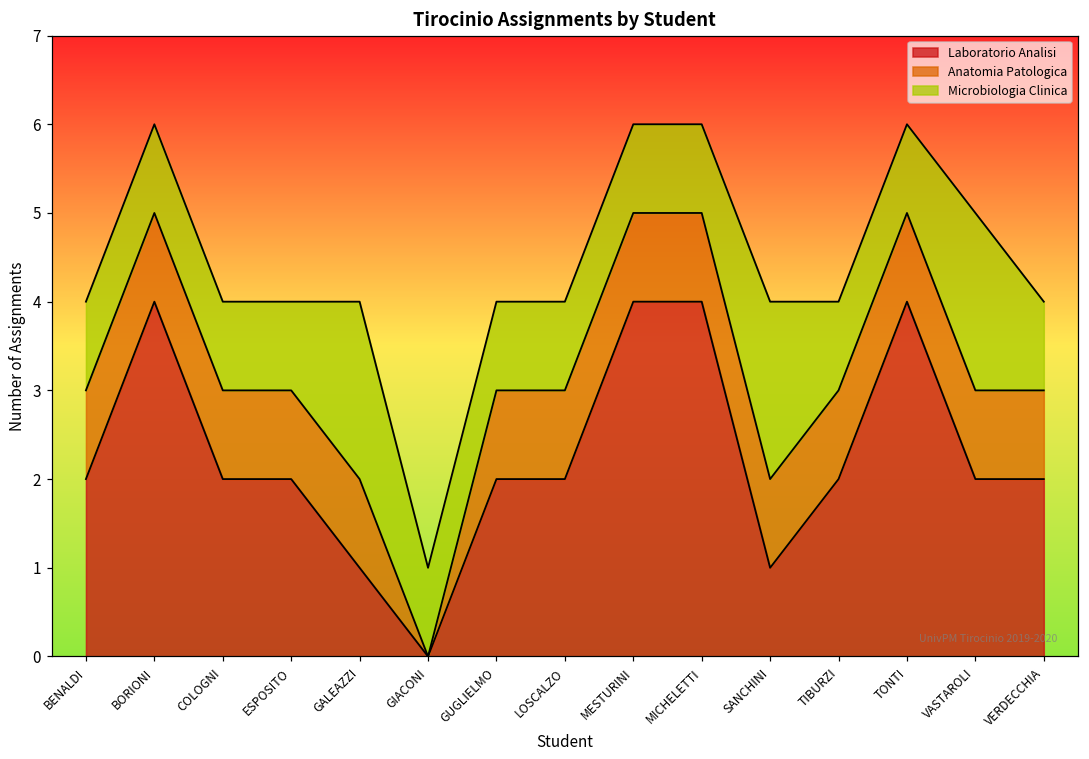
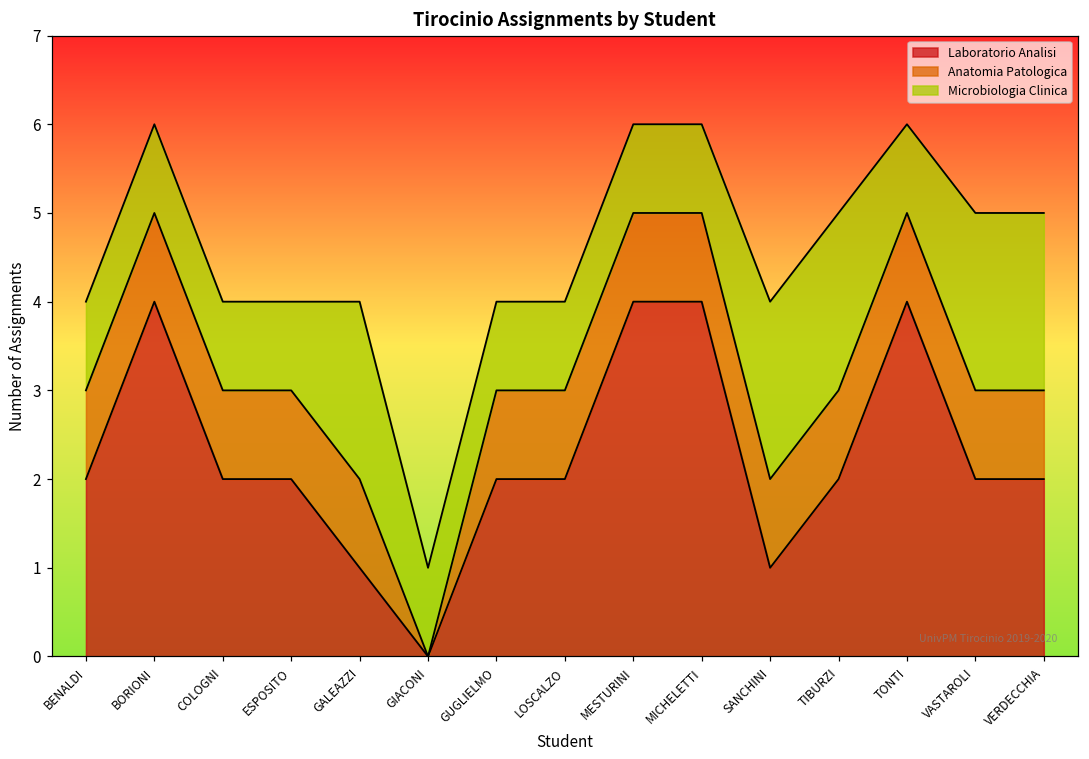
  {
    "Laboratorio Analisi": {
      "BENALDI": 2,
      "BORIONI": 4,
      "COLOGNI": 2,
      "ESPOSITO": 2,
      "GALEAZZI": 1,
      "GUGLIELMO": 2,
      "LOSCALZO": 2,
      "MESTURINI": 4,
      "MICHELETTI": 4,
      "SANCHINI": 1,
      "TIBURZI": 2,
      "TONTI": 4,
      "VASTAROLI": 2,
      "VERDECCHIA": 2
    },
    "Anatomia Patologica": {
      "BENALDI": 1,
      "BORIONI": 1,
      "COLOGNI": 1,
      "ESPOSITO": 1,
      "GALEAZZI": 1,
      "GUGLIELMO": 1,
      "LOSCALZO": 1,
      "MESTURINI": 1,
      "MICHELETTI": 1,
      "SANCHINI": 1,
      "TIBURZI": 1,
      "TONTI": 1,
      "VASTAROLI": 1,
      "VERDECCHIA": 1
    },
    "Microbiologia Clinica": {
      "BENALDI": 1,
      "BORIONI": 1,
      "COLOGNI": 1,
      "ESPOSITO": 1,
      "GALEAZZI": 2,
      "GIACONI": 1,
      "GUGLIELMO": 1,
      "LOSCALZO": 1,
      "MESTURINI": 1,
      "MICHELETTI": 1,
      "SANCHINI": 2,
-     "TIBURZI": 1,
+     "TIBURZI": 2,
      "TONTI": 1,
      "VASTAROLI": 2,
-     "VERDECCHIA": 1
+     "VERDECCHIA": 2
    }
  }
